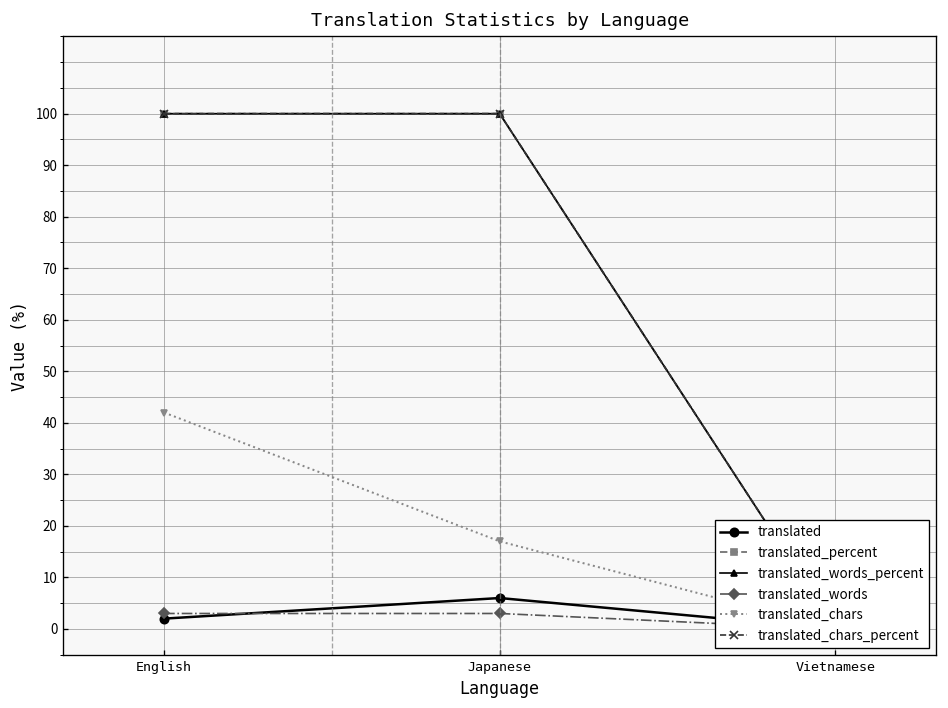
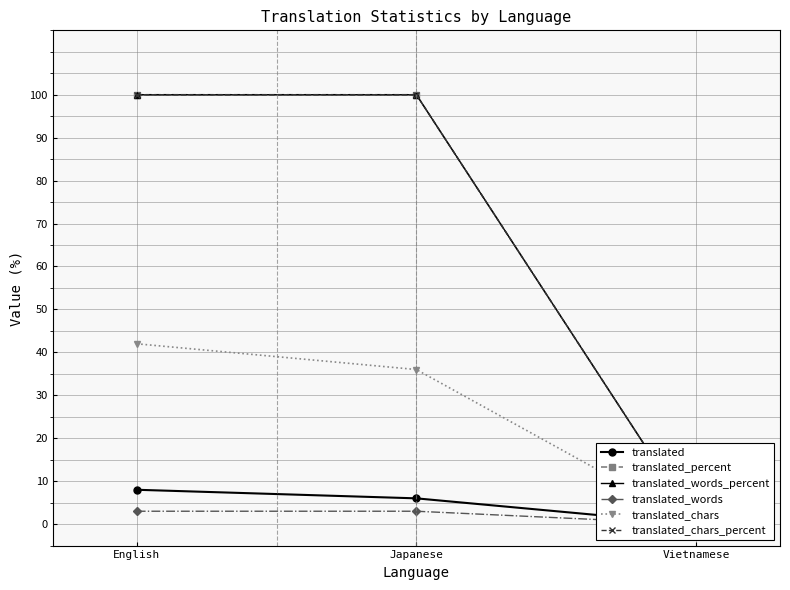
  {
    "translated": {
-     "English": 2,
+     "English": 8,
      "Japanese": 6
    },
    "translated_chars": {
      "English": 42,
-     "Japanese": 17
+     "Japanese": 36
    }
  }
